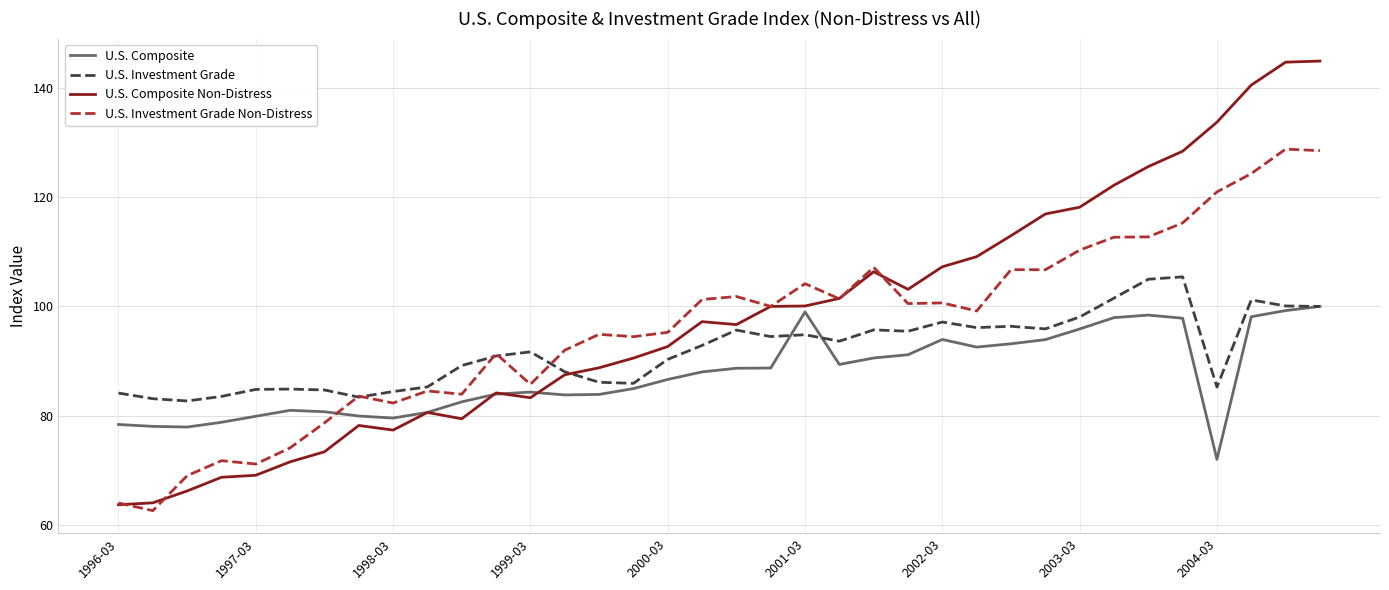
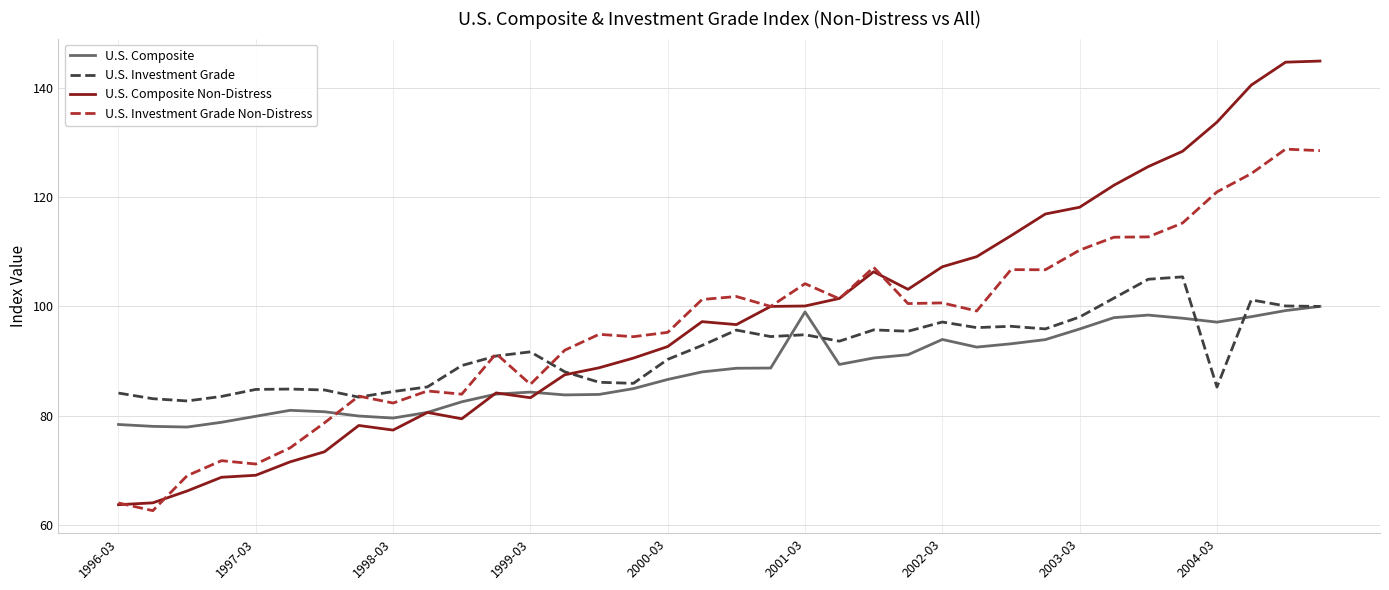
  {
    "U.S. Composite": {
      "1996-03": 78,
      "1997-03": 80,
      "2001-03": 99,
      "2002-03": 94,
      "2003-03": 96,
-     "2004-03": 72
+     "2004-03": 97
    },
    "U.S. Investment Grade": {
      "1996-03": 84,
      "1997-03": 85,
      "2001-03": 95,
      "2002-03": 97,
      "2003-03": 98,
      "2004-03": 85
    }
  }
